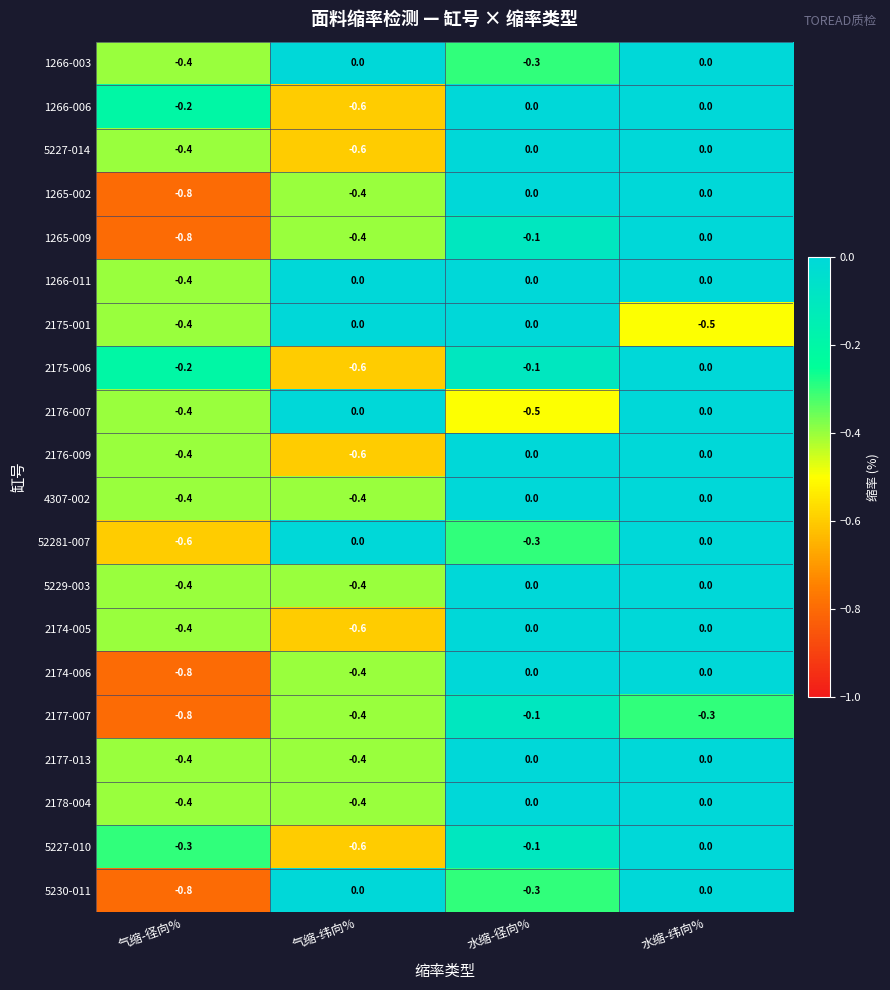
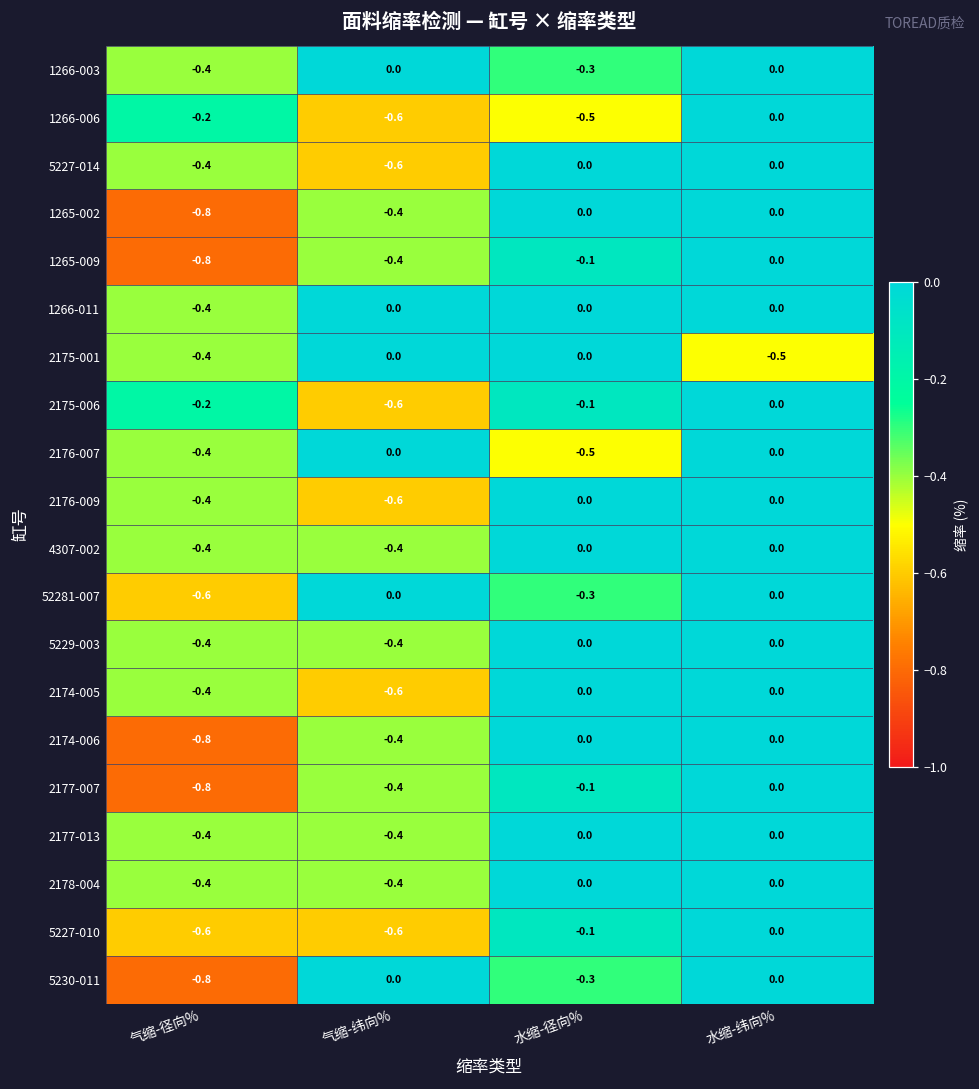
  {
    "1266-003": {
      "气缩-径向%": -0.4,
      "气缩-纬向%": 0.0,
      "水缩-径向%": -0.3,
      "水缩-纬向%": 0.0
    },
    "1266-006": {
      "气缩-径向%": -0.2,
      "气缩-纬向%": -0.6,
-     "水缩-径向%": 0.0,
+     "水缩-径向%": -0.5,
      "水缩-纬向%": 0.0
    },
    "5227-014": {
      "气缩-径向%": -0.4,
      "气缩-纬向%": -0.6,
      "水缩-径向%": 0.0,
      "水缩-纬向%": 0.0
    },
    "1265-002": {
      "气缩-径向%": -0.8,
      "气缩-纬向%": -0.4,
      "水缩-径向%": 0.0,
      "水缩-纬向%": 0.0
    },
    "1265-009": {
      "气缩-径向%": -0.8,
      "气缩-纬向%": -0.4,
      "水缩-径向%": -0.1,
      "水缩-纬向%": 0.0
    },
    "1266-011": {
      "气缩-径向%": -0.4,
      "气缩-纬向%": 0.0,
      "水缩-径向%": 0.0,
      "水缩-纬向%": 0.0
    },
    "2175-001": {
      "气缩-径向%": -0.4,
      "气缩-纬向%": 0.0,
      "水缩-径向%": 0.0,
      "水缩-纬向%": -0.5
    },
    "2175-006": {
      "气缩-径向%": -0.2,
      "气缩-纬向%": -0.6,
      "水缩-径向%": -0.1,
      "水缩-纬向%": 0.0
    },
    "2176-007": {
      "气缩-径向%": -0.4,
      "气缩-纬向%": 0.0,
      "水缩-径向%": -0.5,
      "水缩-纬向%": 0.0
    },
    "2176-009": {
      "气缩-径向%": -0.4,
      "气缩-纬向%": -0.6,
      "水缩-径向%": 0.0,
      "水缩-纬向%": 0.0
    },
    "4307-002": {
      "气缩-径向%": -0.4,
      "气缩-纬向%": -0.4,
      "水缩-径向%": 0.0,
      "水缩-纬向%": 0.0
    },
    "52281-007": {
      "气缩-径向%": -0.6,
      "气缩-纬向%": 0.0,
      "水缩-径向%": -0.3,
      "水缩-纬向%": 0.0
    },
    "5229-003": {
      "气缩-径向%": -0.4,
      "气缩-纬向%": -0.4,
      "水缩-径向%": 0.0,
      "水缩-纬向%": 0.0
    },
    "2174-005": {
      "气缩-径向%": -0.4,
      "气缩-纬向%": -0.6,
      "水缩-径向%": 0.0,
      "水缩-纬向%": 0.0
    },
    "2174-006": {
      "气缩-径向%": -0.8,
      "气缩-纬向%": -0.4,
      "水缩-径向%": 0.0,
      "水缩-纬向%": 0.0
    },
    "2177-007": {
      "气缩-径向%": -0.8,
      "气缩-纬向%": -0.4,
      "水缩-径向%": -0.1,
-     "水缩-纬向%": -0.3
+     "水缩-纬向%": 0.0
    },
    "2177-013": {
      "气缩-径向%": -0.4,
      "气缩-纬向%": -0.4,
      "水缩-径向%": 0.0,
      "水缩-纬向%": 0.0
    },
    "2178-004": {
      "气缩-径向%": -0.4,
      "气缩-纬向%": -0.4,
      "水缩-径向%": 0.0,
      "水缩-纬向%": 0.0
    },
    "5227-010": {
-     "气缩-径向%": -0.3,
+     "气缩-径向%": -0.6,
      "气缩-纬向%": -0.6,
      "水缩-径向%": -0.1,
      "水缩-纬向%": 0.0
    },
    "5230-011": {
      "气缩-径向%": -0.8,
      "气缩-纬向%": 0.0,
      "水缩-径向%": -0.3,
      "水缩-纬向%": 0.0
    }
  }
